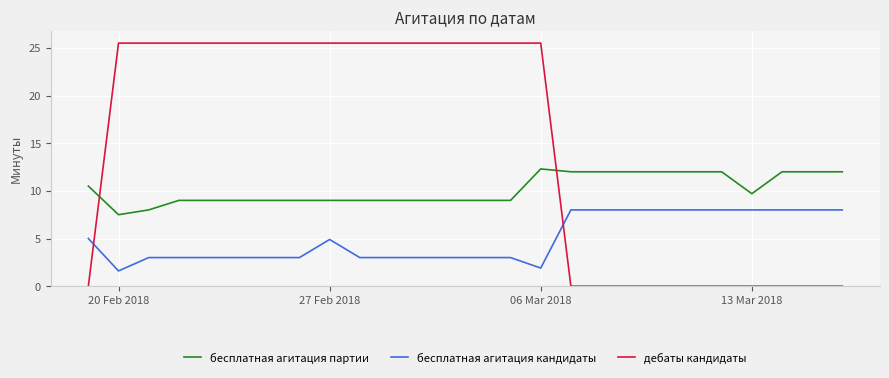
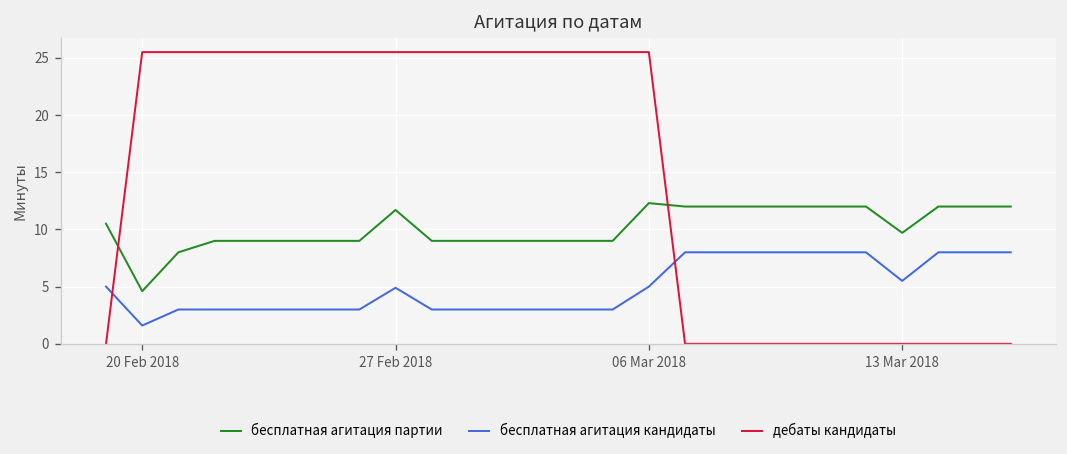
  {
    "бесплатная агитация партии": {
-     "20 Feb 2018": 8,
-     "27 Feb 2018": 9,
+     "20 Feb 2018": 5,
+     "27 Feb 2018": 12,
      "06 Mar 2018": 12,
      "13 Mar 2018": 10
    },
    "бесплатная агитация кандидаты": {
      "20 Feb 2018": 2,
      "27 Feb 2018": 5,
-     "06 Mar 2018": 2,
-     "13 Mar 2018": 8
+     "06 Mar 2018": 5,
+     "13 Mar 2018": 6
    },
    "дебаты кандидаты": {
      "20 Feb 2018": 26,
      "27 Feb 2018": 26,
      "06 Mar 2018": 26,
      "13 Mar 2018": 0
    }
  }
